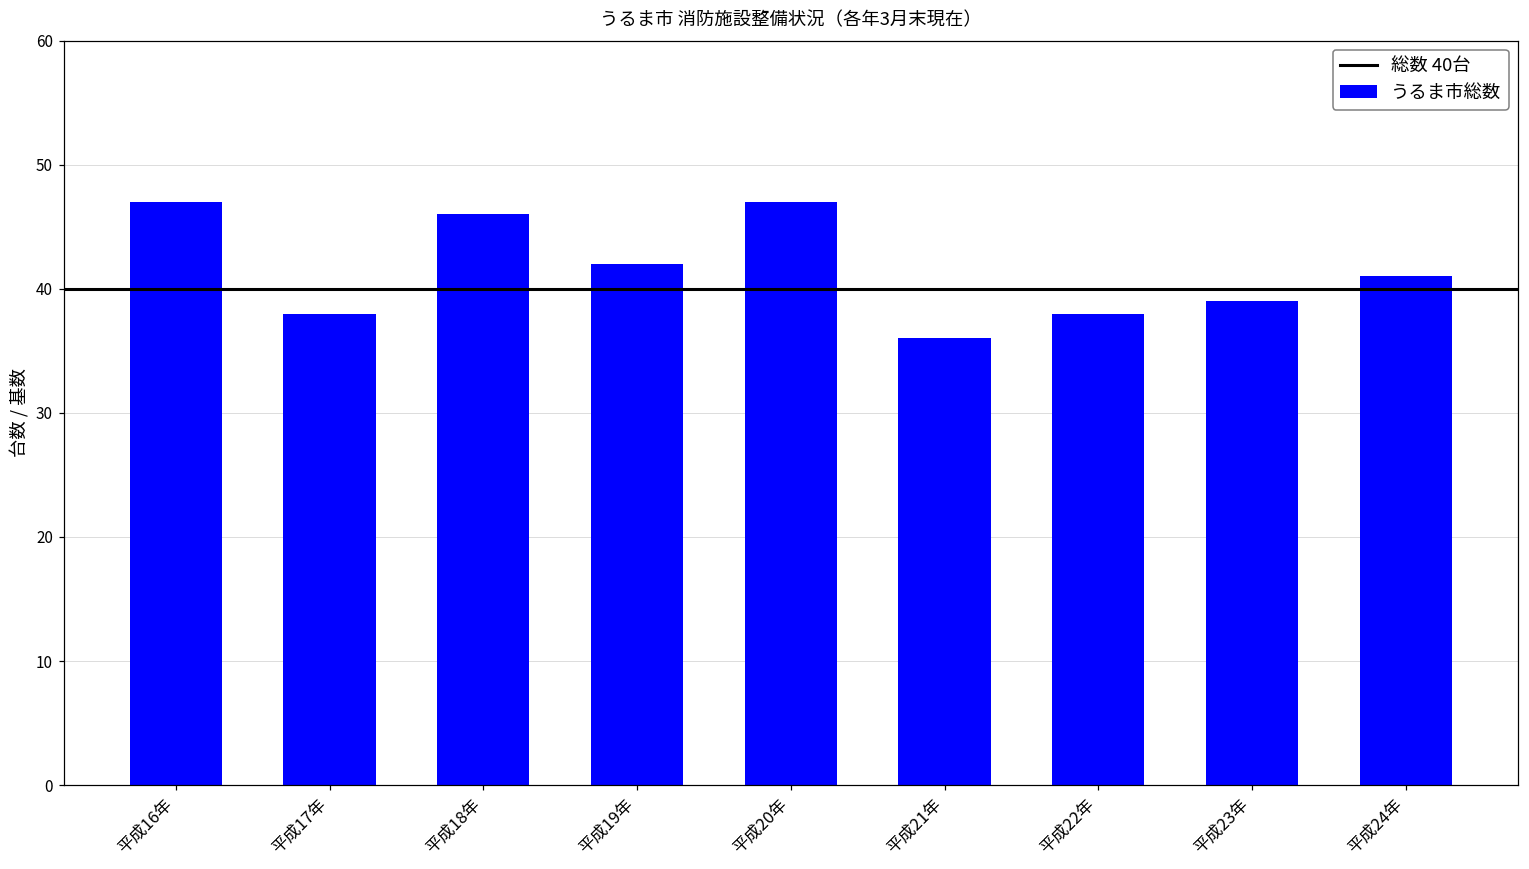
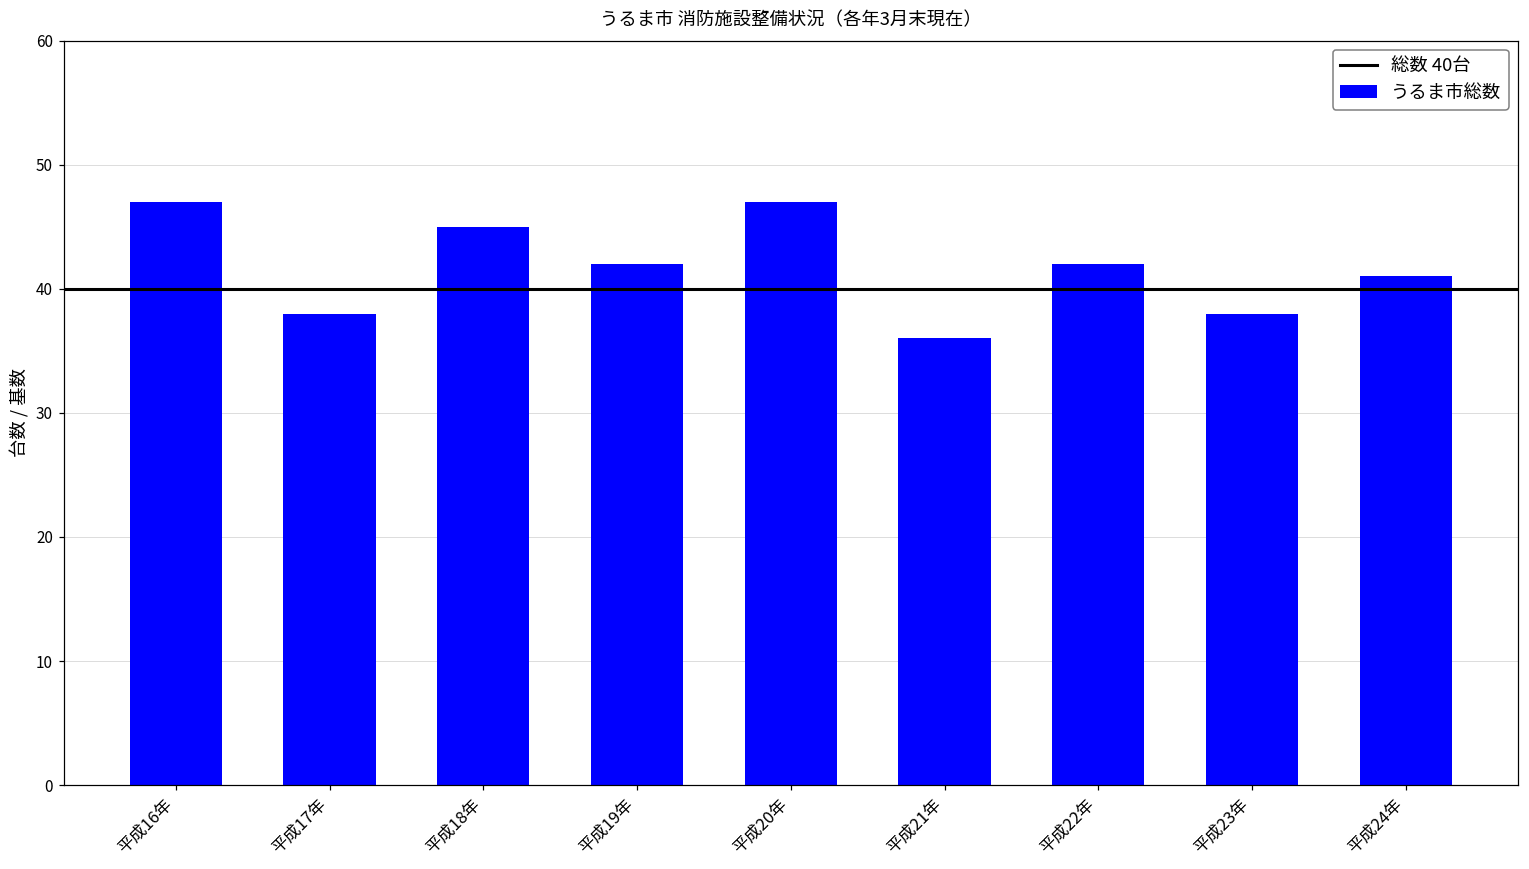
  {
    "平成16年": 47,
    "平成17年": 38,
-   "平成18年": 46,
+   "平成18年": 45,
    "平成19年": 42,
    "平成20年": 47,
    "平成21年": 36,
-   "平成22年": 38,
-   "平成23年": 39,
+   "平成22年": 42,
+   "平成23年": 38,
    "平成24年": 41
  }
